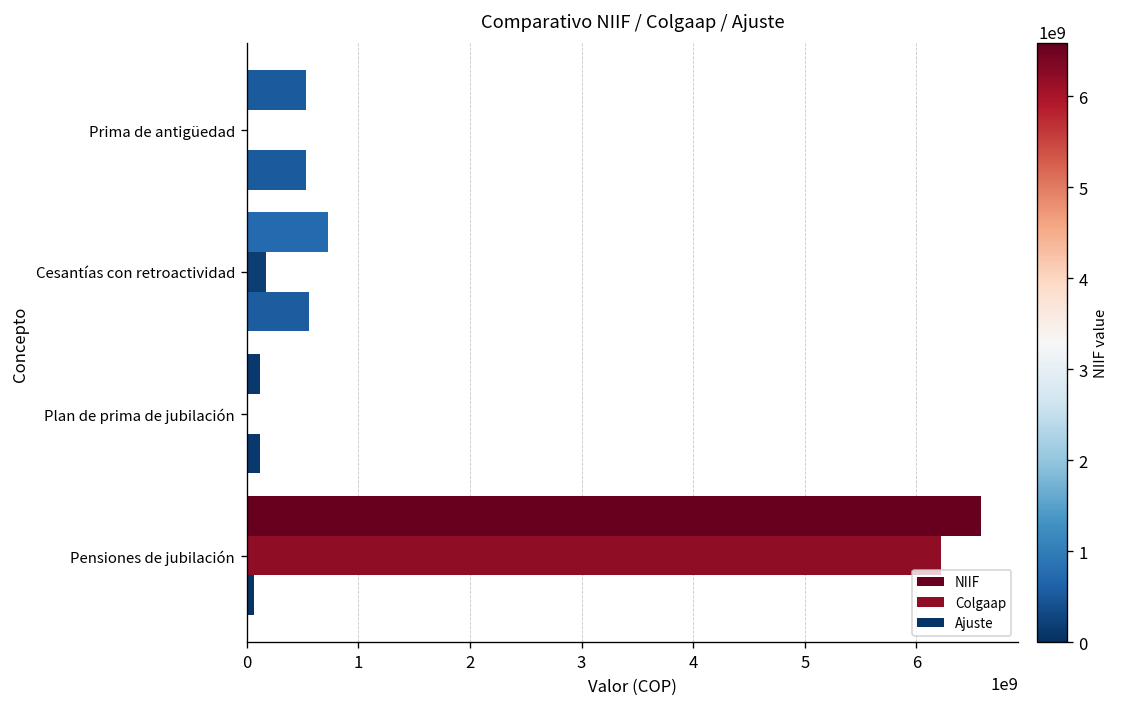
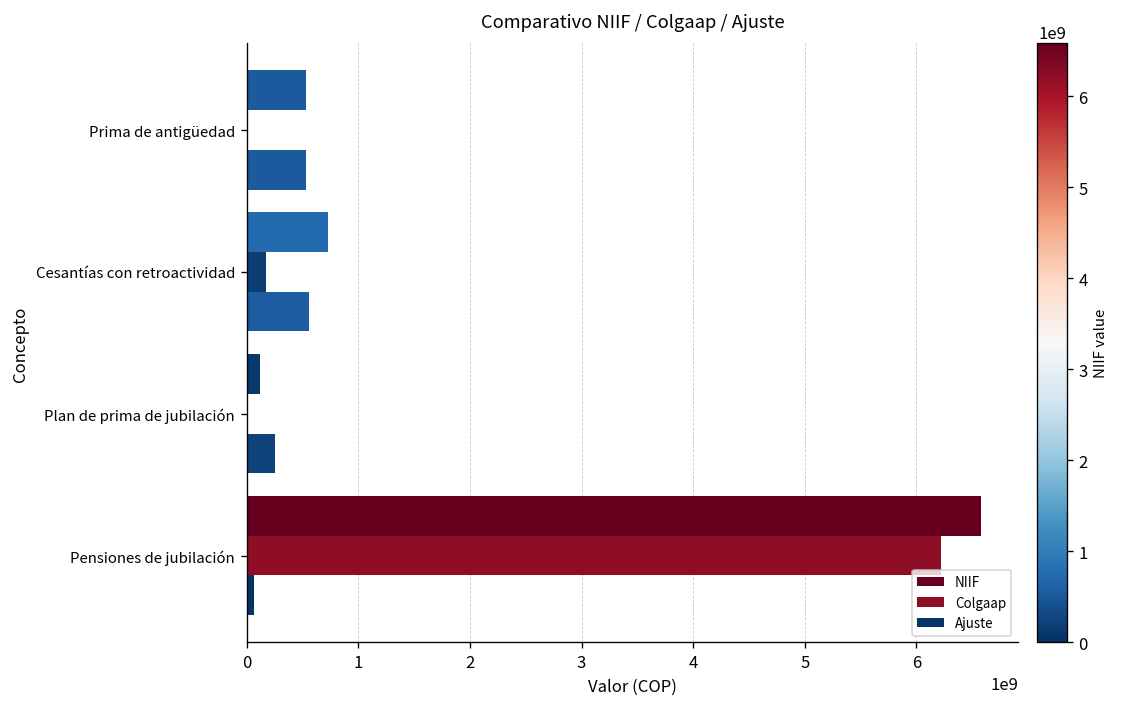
  {
    "Ajuste": {
      "Prima de antigüedad": 500000000,
      "Cesantías con retroactividad": 600000000,
-     "Plan de prima de jubilación": 100000000,
+     "Plan de prima de jubilación": 300000000,
      "Pensiones de jubilación": 100000000
    }
  }
